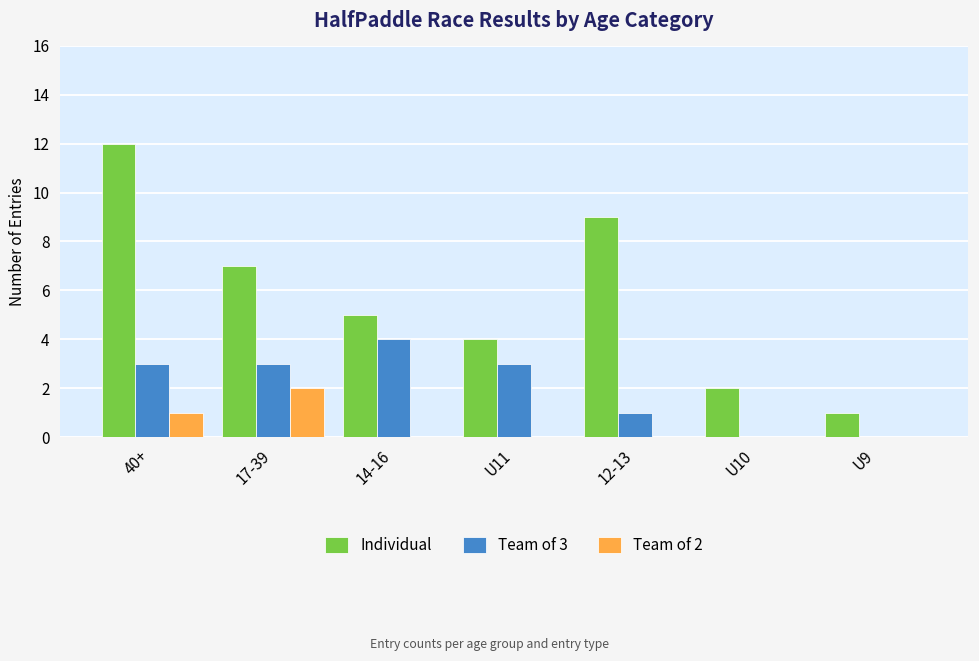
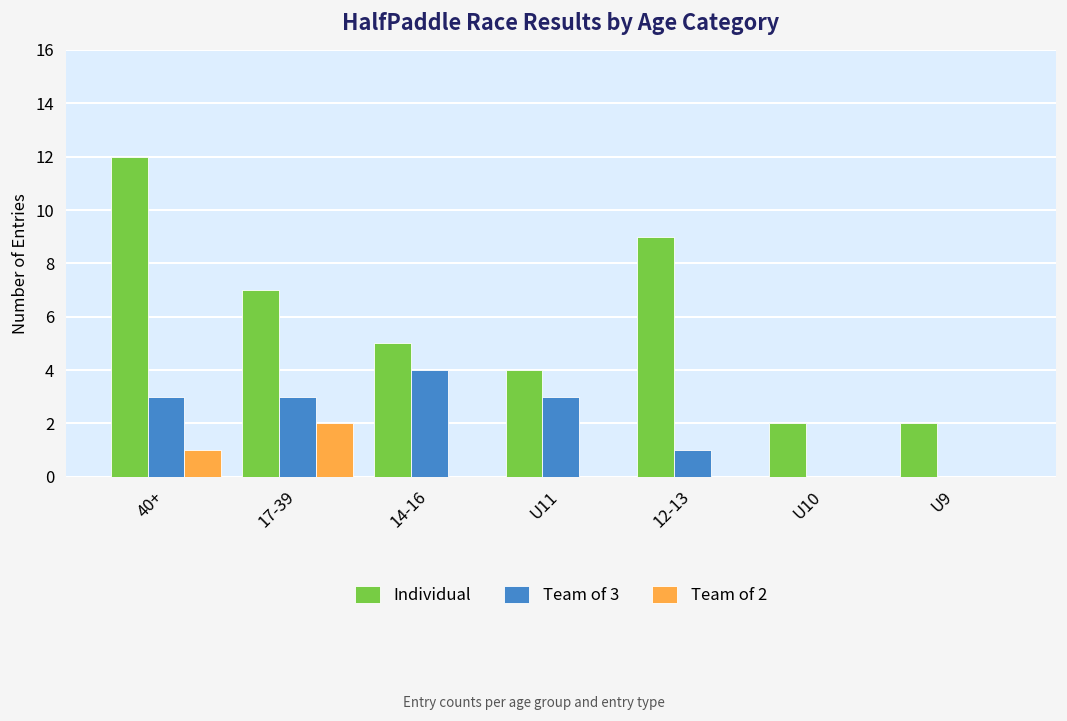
  {
    "Individual": {
      "40+": 12,
      "17-39": 7,
      "14-16": 5,
      "U11": 4,
      "12-13": 9,
      "U10": 2,
-     "U9": 1
+     "U9": 2
    },
    "Team of 3": {
      "40+": 3,
      "17-39": 3,
      "14-16": 4,
      "U11": 3,
      "12-13": 1,
      "U10": 0,
      "U9": 0
    },
    "Team of 2": {
      "40+": 1,
      "17-39": 2,
      "14-16": 0,
      "U11": 0,
      "12-13": 0,
      "U10": 0,
      "U9": 0
    }
  }
